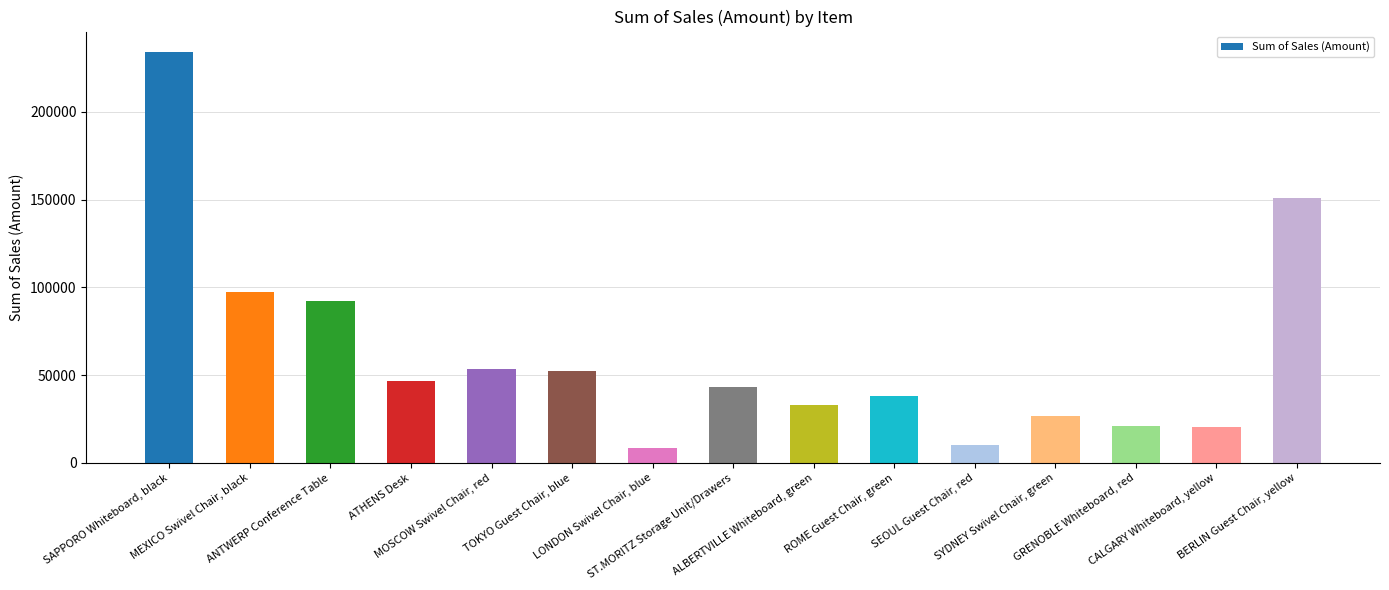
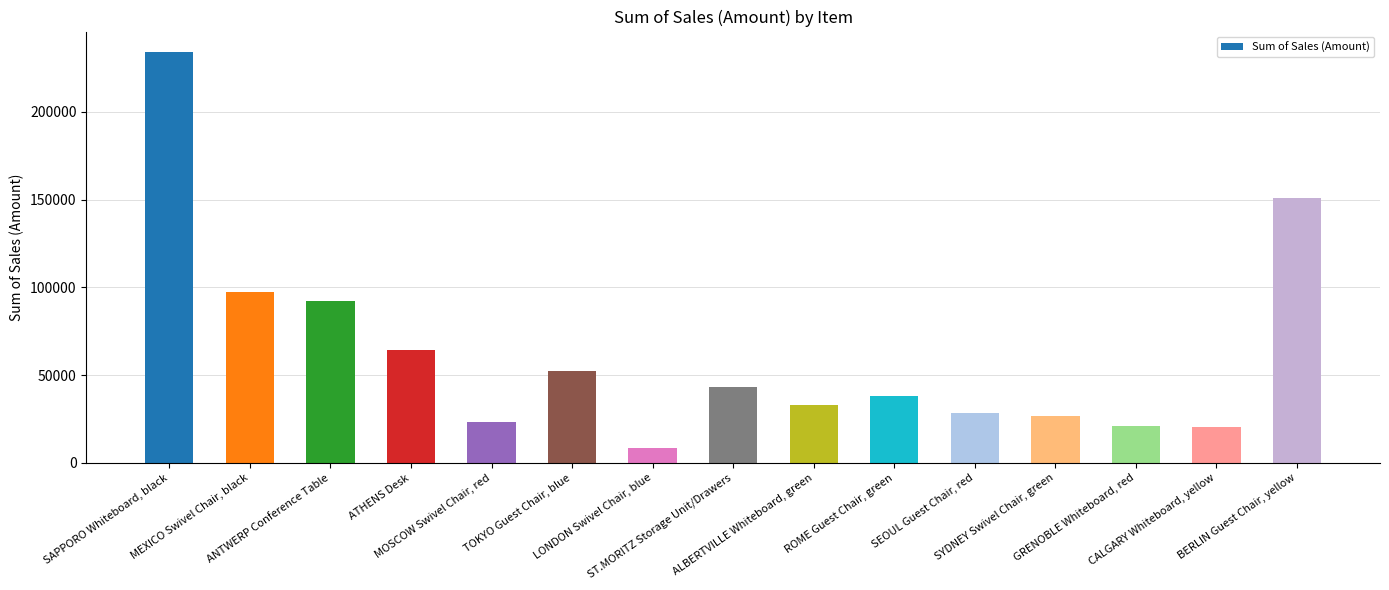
  {
    "SAPPORO Whiteboard, black": 234000,
    "MEXICO Swivel Chair, black": 97000,
    "ANTWERP Conference Table": 92000,
-   "ATHENS Desk": 47000,
-   "MOSCOW Swivel Chair, red": 53000,
+   "ATHENS Desk": 64000,
+   "MOSCOW Swivel Chair, red": 23000,
    "TOKYO Guest Chair, blue": 52000,
    "LONDON Swivel Chair, blue": 9000,
    "ST.MORITZ Storage Unit/Drawers": 43000,
    "ALBERTVILLE Whiteboard, green": 33000,
    "ROME Guest Chair, green": 38000,
-   "SEOUL Guest Chair, red": 10000,
+   "SEOUL Guest Chair, red": 28000,
    "SYDNEY Swivel Chair, green": 27000,
    "GRENOBLE Whiteboard, red": 21000,
    "CALGARY Whiteboard, yellow": 20000,
    "BERLIN Guest Chair, yellow": 151000
  }
